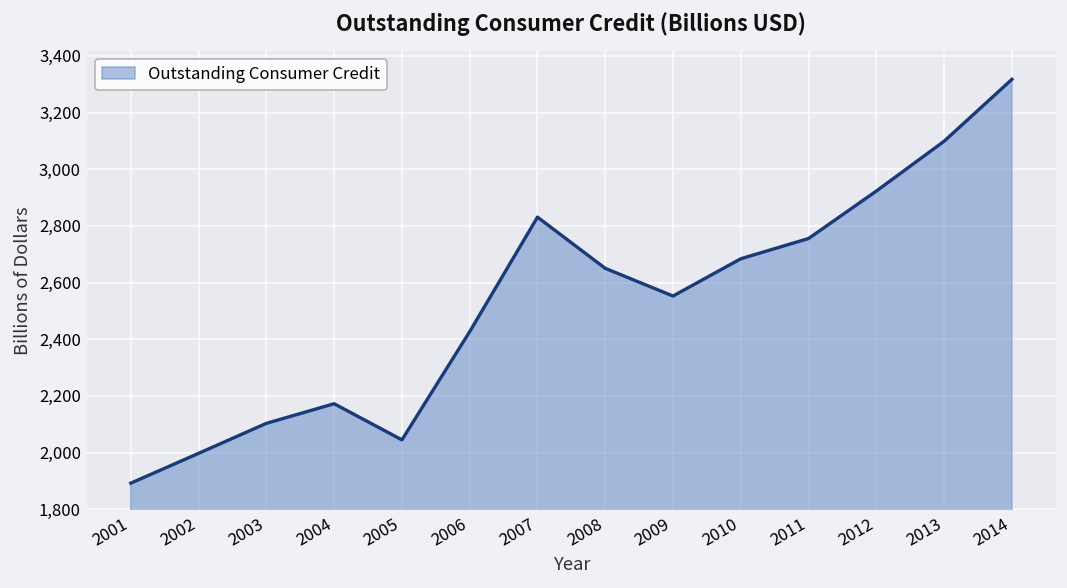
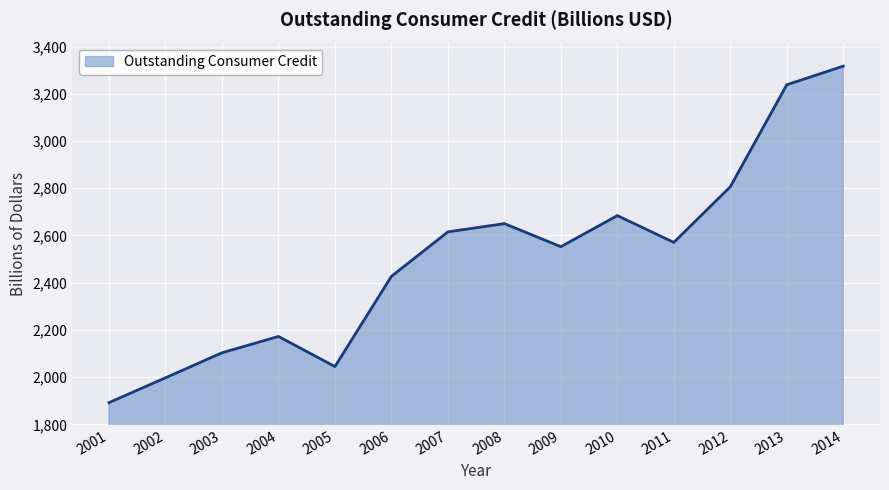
  {
    "2001": "1,890",
    "2002": "2,000",
    "2003": "2,100",
    "2004": "2,170",
    "2005": "2,040",
    "2006": "2,430",
-   "2007": "2,830",
+   "2007": "2,620",
    "2008": "2,650",
    "2009": "2,550",
    "2010": "2,680",
-   "2011": "2,760",
-   "2012": "2,920",
-   "2013": "3,100",
+   "2011": "2,570",
+   "2012": "2,810",
+   "2013": "3,240",
    "2014": "3,320"
  }
